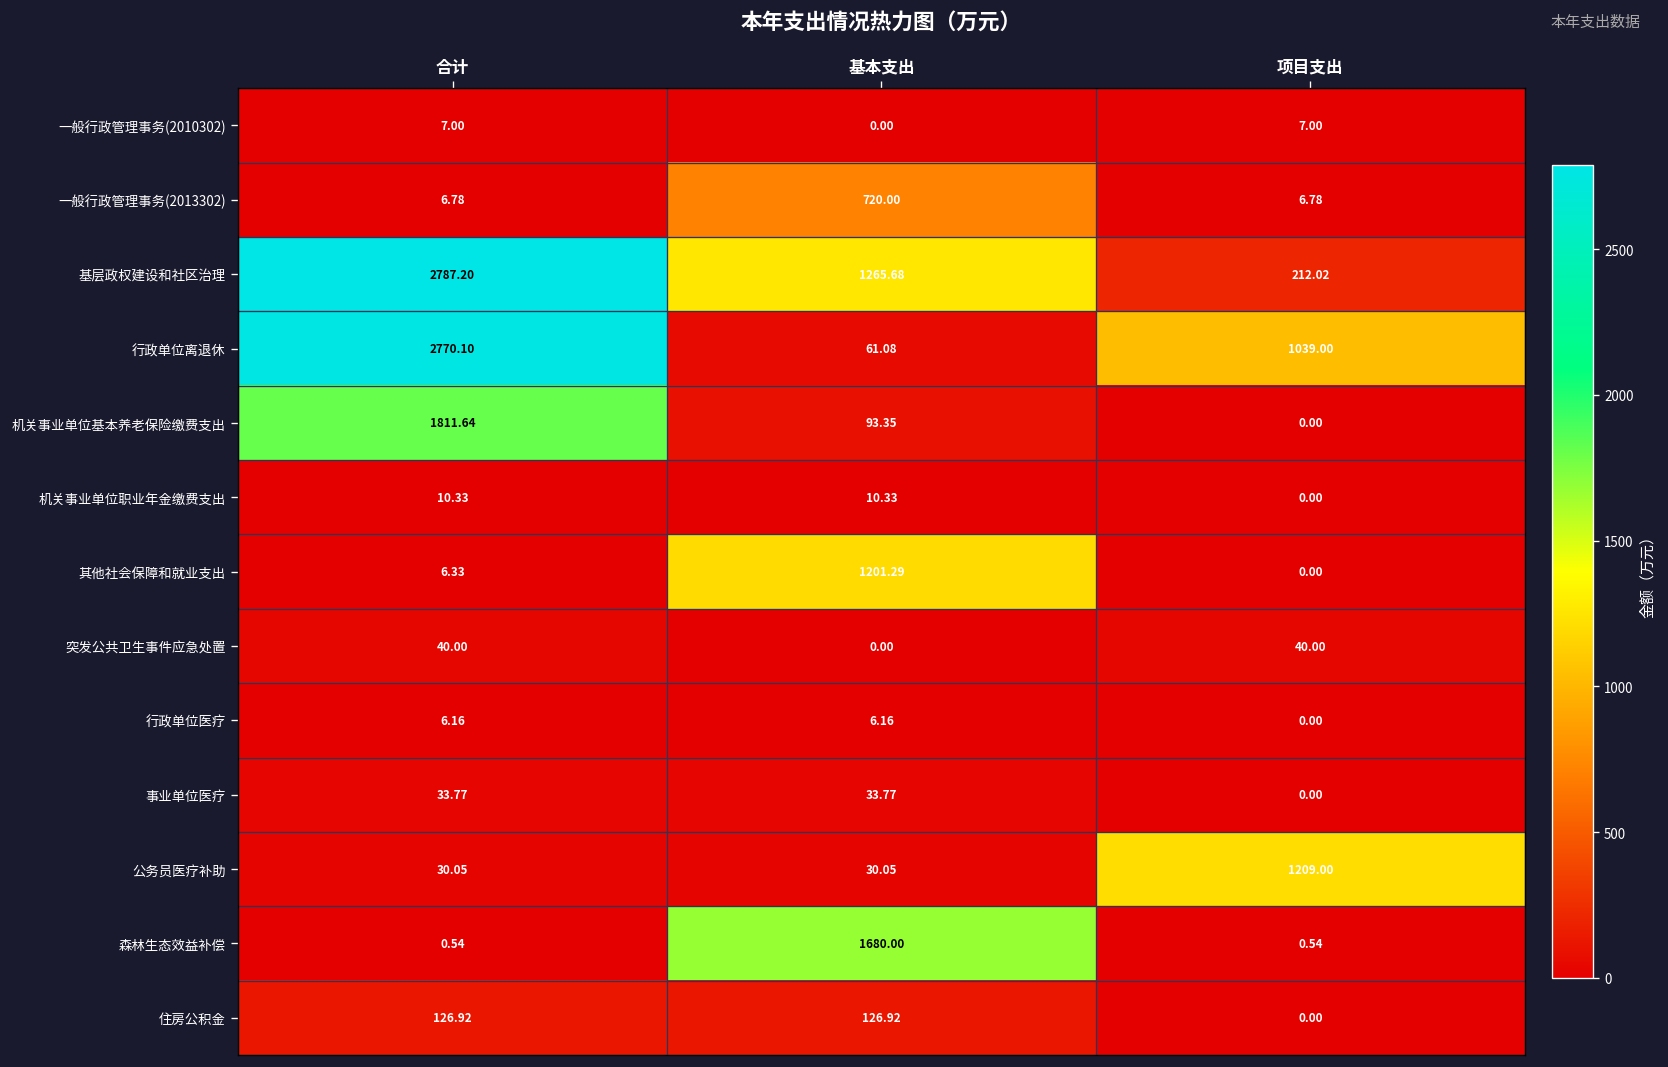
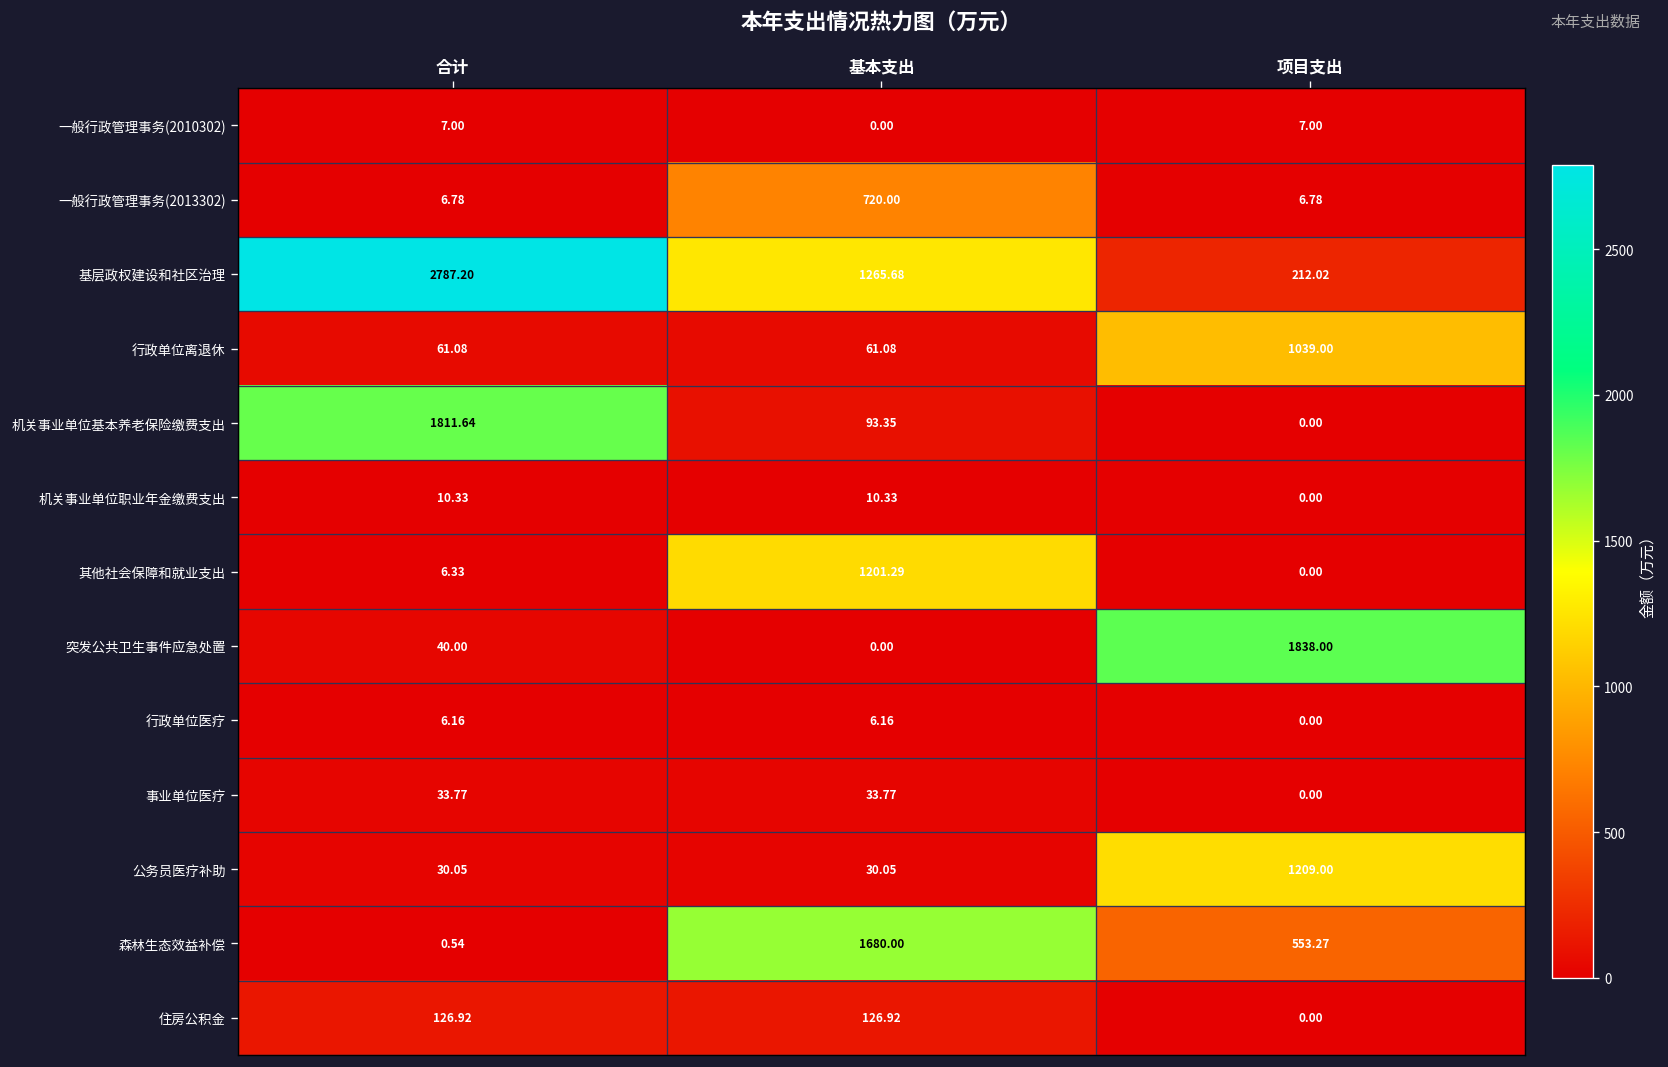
  {
    "一般行政管理事务(2010302)": {
      "合计": 7.00,
      "基本支出": 0.00,
      "项目支出": 7.00
    },
    "一般行政管理事务(2013302)": {
      "合计": 6.78,
      "基本支出": 720.00,
      "项目支出": 6.78
    },
    "基层政权建设和社区治理": {
      "合计": 2787.20,
      "基本支出": 1265.68,
      "项目支出": 212.02
    },
    "行政单位离退休": {
-     "合计": 2770.10,
+     "合计": 61.08,
      "基本支出": 61.08,
      "项目支出": 1039.00
    },
    "机关事业单位基本养老保险缴费支出": {
      "合计": 1811.64,
      "基本支出": 93.35,
      "项目支出": 0.00
    },
    "机关事业单位职业年金缴费支出": {
      "合计": 10.33,
      "基本支出": 10.33,
      "项目支出": 0.00
    },
    "其他社会保障和就业支出": {
      "合计": 6.33,
      "基本支出": 1201.29,
      "项目支出": 0.00
    },
    "突发公共卫生事件应急处置": {
      "合计": 40.00,
      "基本支出": 0.00,
-     "项目支出": 40.00
+     "项目支出": 1838.00
    },
    "行政单位医疗": {
      "合计": 6.16,
      "基本支出": 6.16,
      "项目支出": 0.00
    },
    "事业单位医疗": {
      "合计": 33.77,
      "基本支出": 33.77,
      "项目支出": 0.00
    },
    "公务员医疗补助": {
      "合计": 30.05,
      "基本支出": 30.05,
      "项目支出": 1209.00
    },
    "森林生态效益补偿": {
      "合计": 0.54,
      "基本支出": 1680.00,
-     "项目支出": 0.54
+     "项目支出": 553.27
    },
    "住房公积金": {
      "合计": 126.92,
      "基本支出": 126.92,
      "项目支出": 0.00
    }
  }
